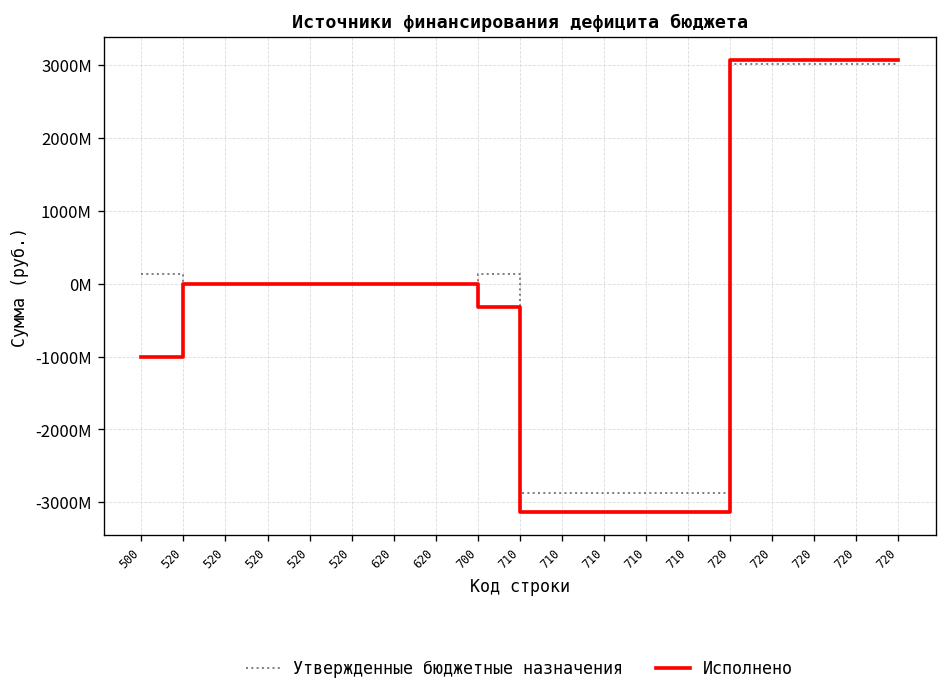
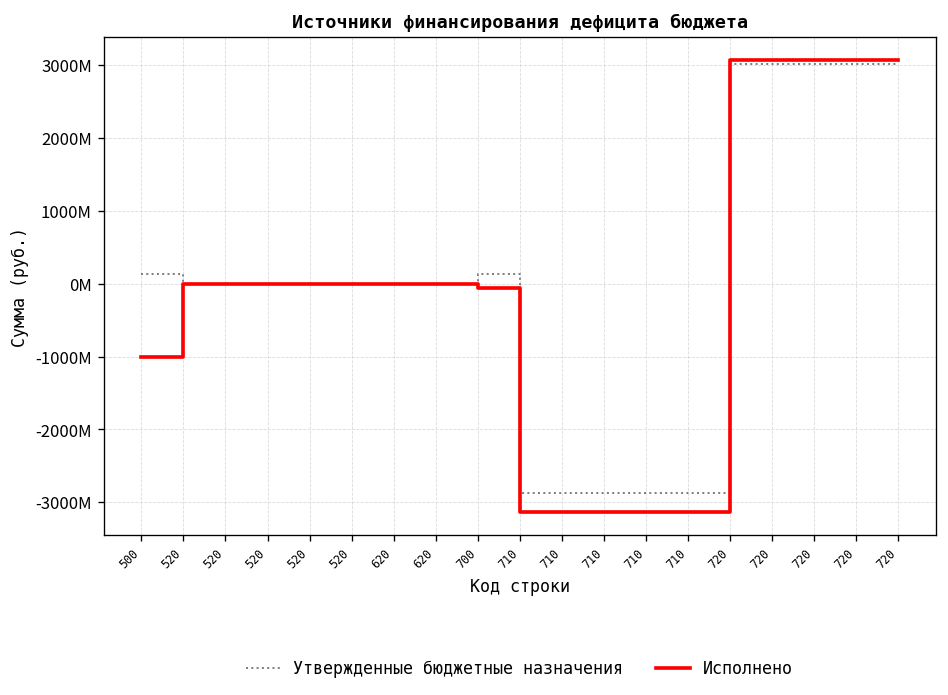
  {
    "Утвержденные бюджетные назначения": {
      "500": 100000000,
      "700": 100000000
    },
    "Исполнено": {
      "500": -1000000000,
-     "700": -300000000
+     "700": -100000000
    }
  }
